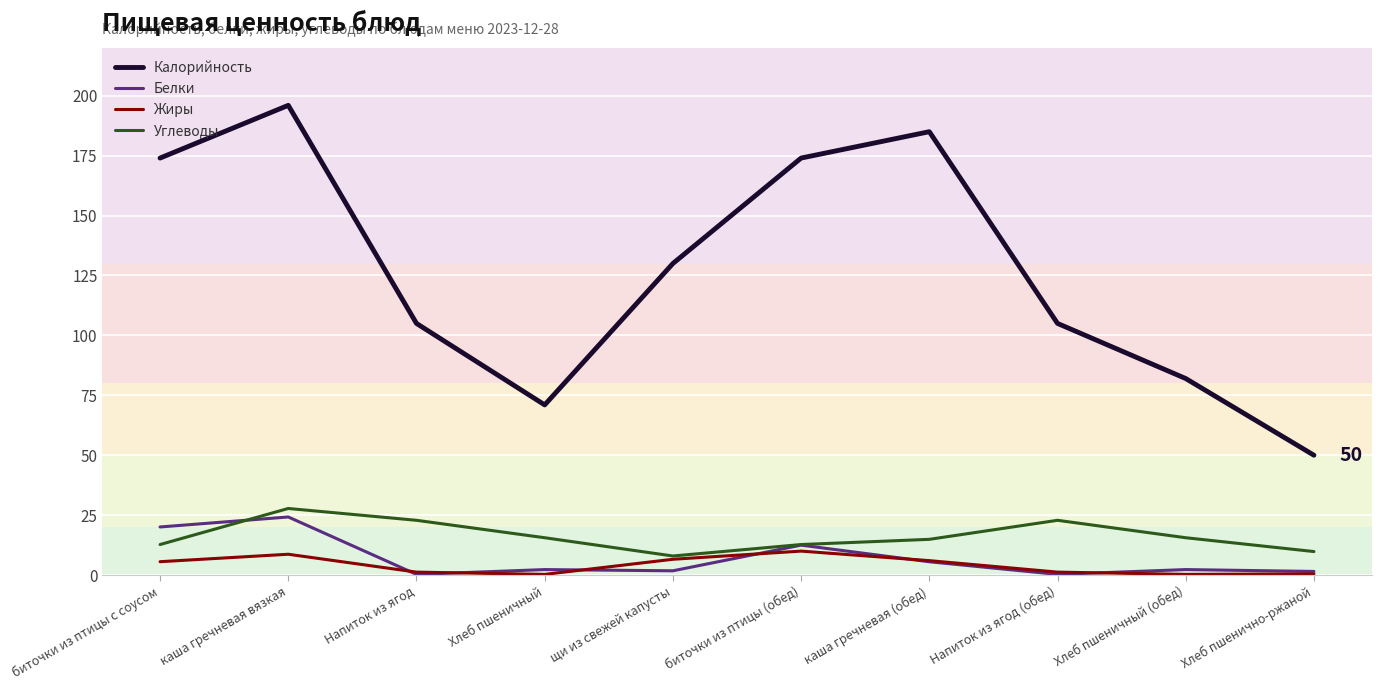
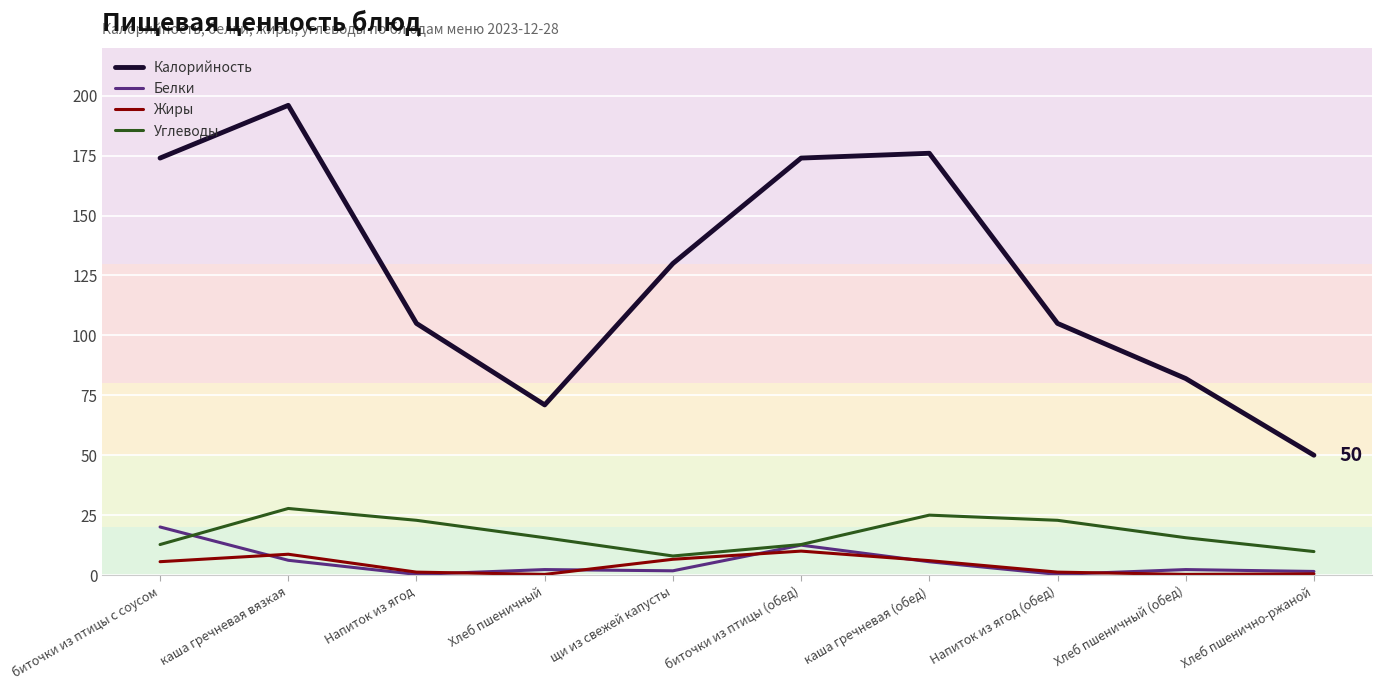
  {
    "Калорийность": {
      "биточки из птицы с соусом": 174,
      "каша гречневая вязкая": 196,
      "Напиток из ягод": 105,
      "Хлеб пшеничный": 71,
      "щи из свежей капусты": 130,
      "биточки из птицы (обед)": 174,
-     "каша гречневая (обед)": 185,
+     "каша гречневая (обед)": 176,
      "Напиток из ягод (обед)": 105,
      "Хлеб пшеничный (обед)": 82
    },
    "Белки": {
      "биточки из птицы с соусом": 20,
-     "каша гречневая вязкая": 24,
+     "каша гречневая вязкая": 6,
      "Хлеб пшеничный": 2,
      "щи из свежей капусты": 2,
      "Хлеб пшеничный (обед)": 2
    },
    "Жиры": {
      "биточки из птицы с соусом": 6,
      "каша гречневая вязкая": 9,
      "Хлеб пшеничный": 0,
      "щи из свежей капусты": 7,
      "биточки из птицы (обед)": 10,
      "Хлеб пшеничный (обед)": 0
    },
    "Углеводы": {
      "биточки из птицы с соусом": 13,
      "каша гречневая вязкая": 28,
      "Напиток из ягод": 23,
      "Хлеб пшеничный": 16,
      "щи из свежей капусты": 8,
-     "каша гречневая (обед)": 15,
+     "каша гречневая (обед)": 25,
      "Напиток из ягод (обед)": 23,
      "Хлеб пшеничный (обед)": 16,
      "Хлеб пшенично-ржаной": 10
    }
  }
